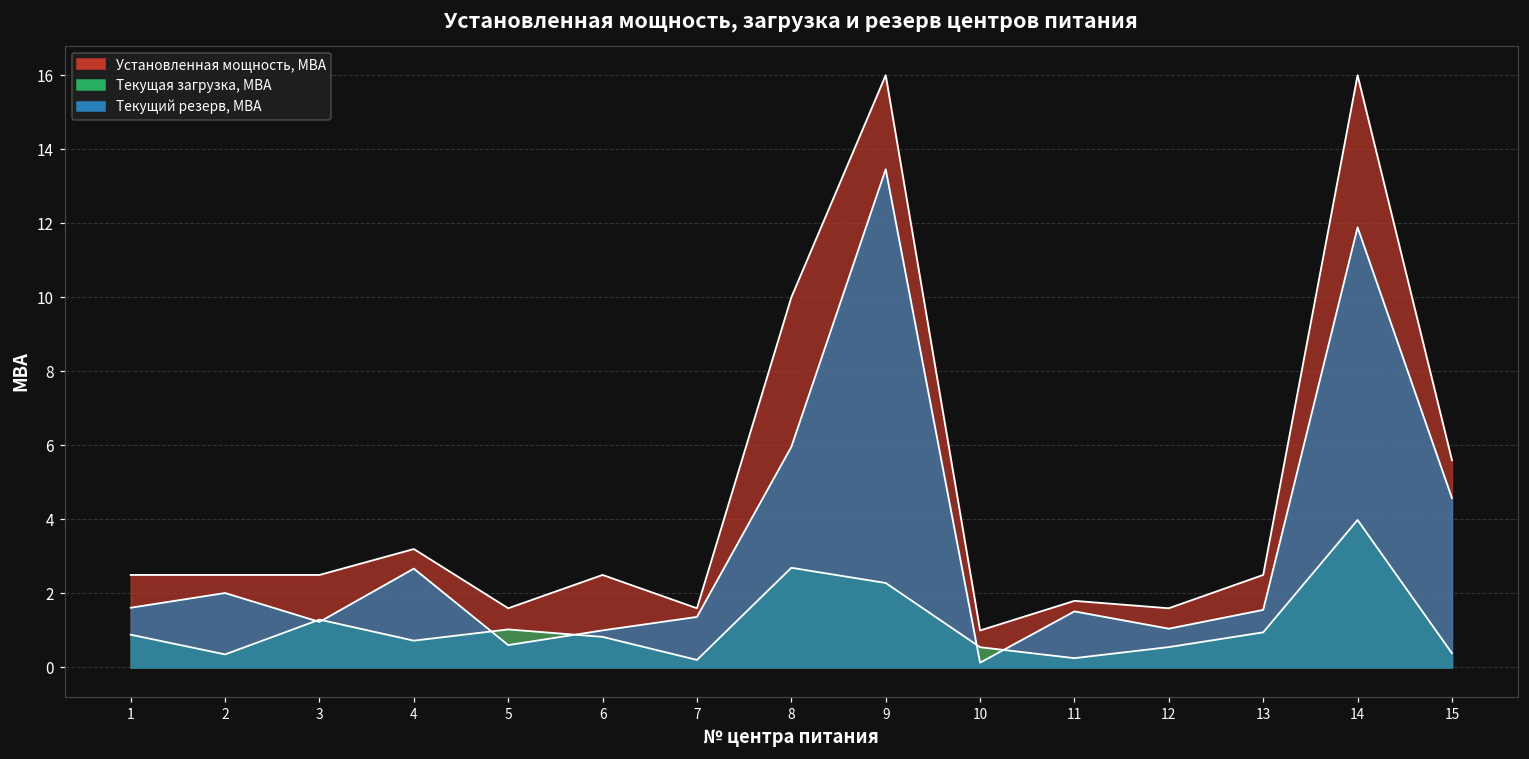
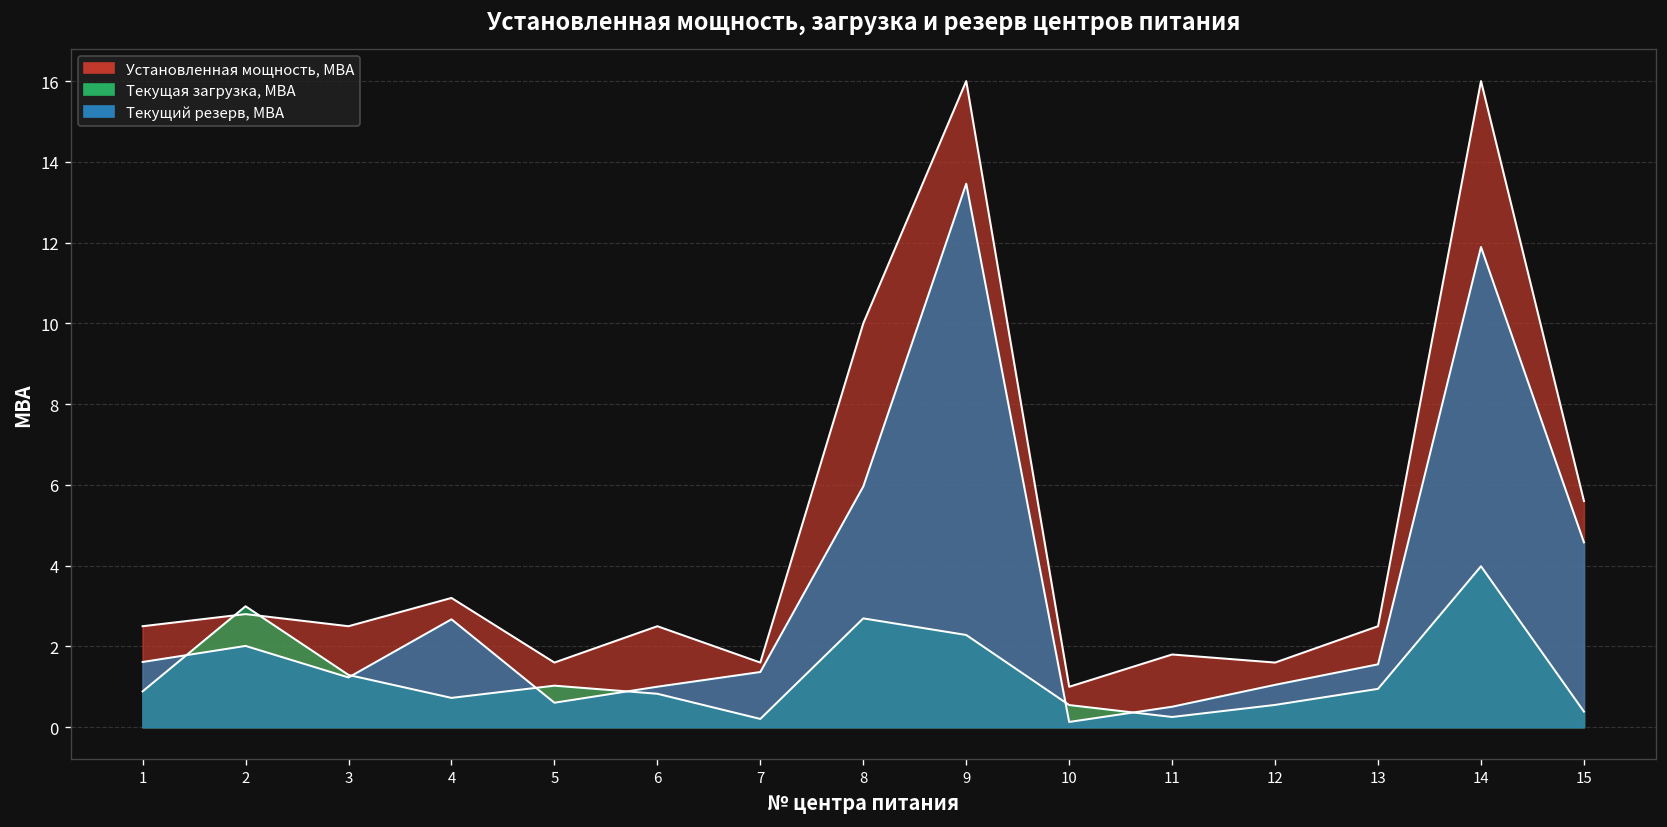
  {
    "Установленная мощность, МВА": {
      "1": 2.5,
-     "2": 2.5,
+     "2": 2.8,
      "3": 2.5,
      "4": 3.2,
      "5": 1.6,
      "6": 2.5,
      "7": 1.6,
      "8": 10.0,
      "9": 16.0,
      "10": 1.0,
      "11": 1.8,
      "12": 1.6,
      "13": 2.5,
      "14": 16.0,
      "15": 5.6
    },
    "Текущая загрузка, МВА": {
      "1": 0.9,
-     "2": 0.4,
+     "2": 3.0,
      "4": 0.7,
      "5": 1.0,
      "6": 0.8,
      "7": 0.2,
      "8": 2.7,
      "9": 2.3,
      "10": 0.5,
      "11": 0.3,
      "12": 0.6,
      "13": 0.9,
      "14": 4.0,
      "15": 0.4
    },
    "Текущий резерв, МВА": {
      "1": 1.6,
      "2": 2.0,
      "4": 2.7,
      "5": 0.6,
      "6": 1.0,
      "7": 1.4,
      "8": 6.0,
      "9": 13.5,
      "10": 0.1,
-     "11": 1.5,
+     "11": 0.5,
      "12": 1.0,
      "13": 1.6,
      "14": 11.9,
      "15": 4.6
    }
  }
